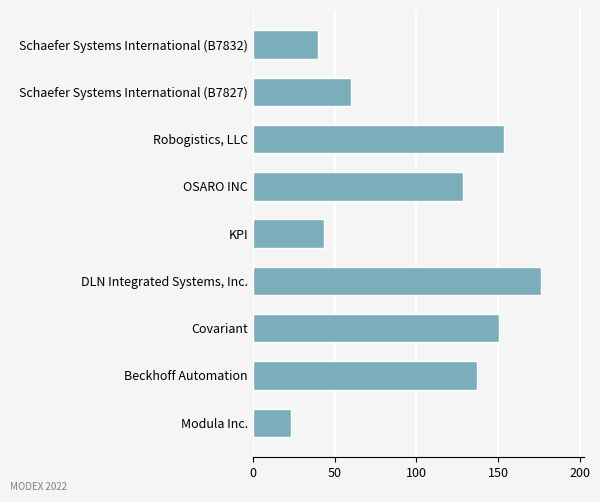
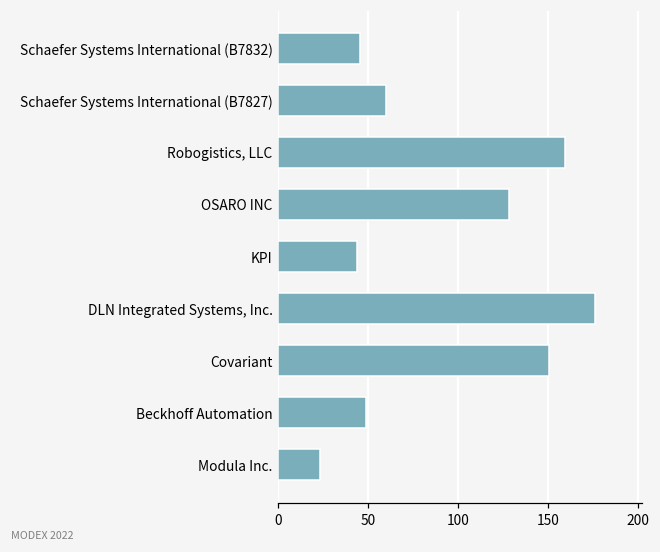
  {
-   "Schaefer Systems International (B7832)": 40,
+   "Schaefer Systems International (B7832)": 46,
    "Schaefer Systems International (B7827)": 60,
-   "Robogistics, LLC": 154,
+   "Robogistics, LLC": 159,
    "OSARO INC": 128,
    "KPI": 44,
    "DLN Integrated Systems, Inc.": 176,
    "Covariant": 150,
-   "Beckhoff Automation": 137,
+   "Beckhoff Automation": 49,
    "Modula Inc.": 23
  }
